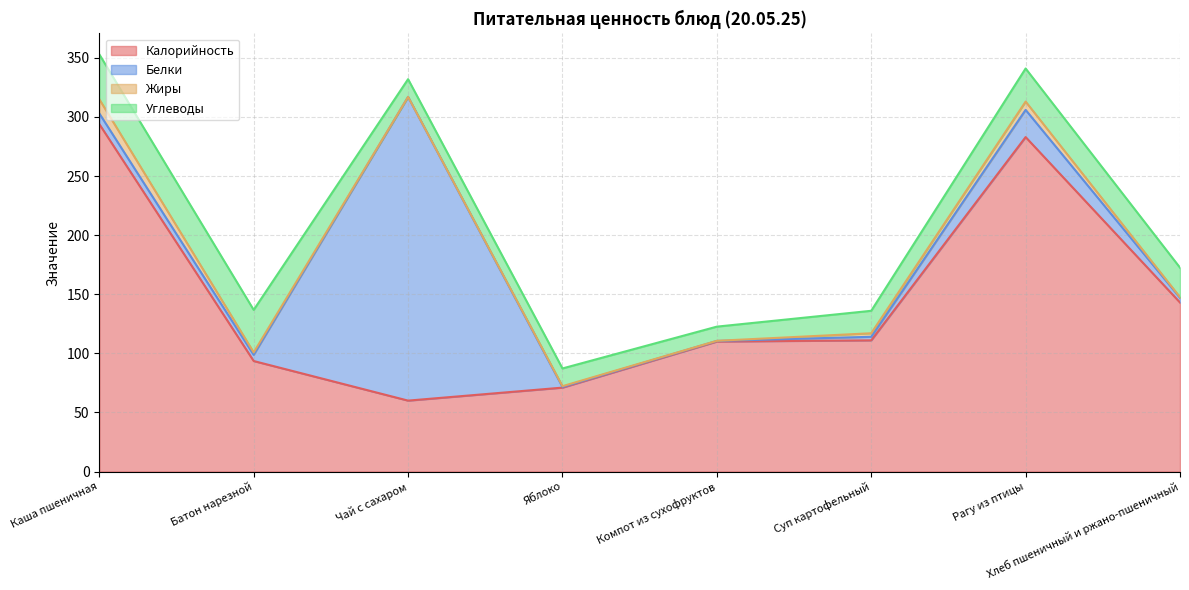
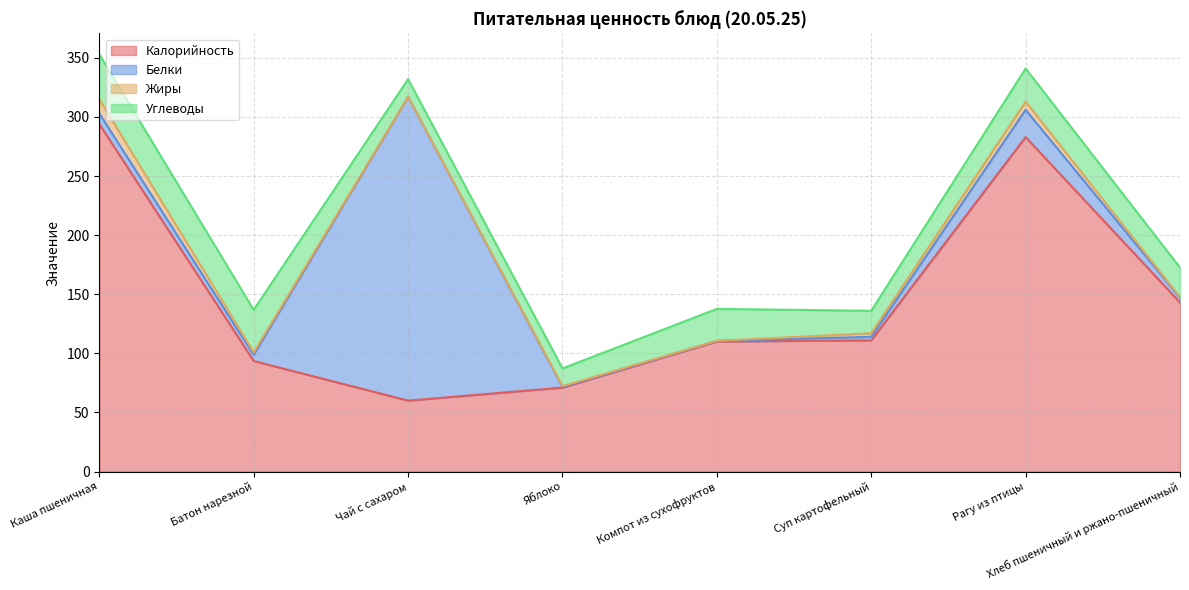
  {
    "Калорийность": {
      "Каша пшеничная": 294,
      "Батон нарезной": 94,
      "Чай с сахаром": 60,
      "Суп картофельный": 111,
      "Рагу из птицы": 283,
      "Хлеб пшеничный и ржано-пшеничный": 143
    },
    "Белки": {
      "Каша пшеничная": 9,
      "Суп картофельный": 3,
      "Рагу из птицы": 23
    },
    "Жиры": {
      "Каша пшеничная": 12,
      "Суп картофельный": 3,
      "Рагу из птицы": 7
    },
    "Углеводы": {
      "Каша пшеничная": 38,
      "Батон нарезной": 36,
      "Чай с сахаром": 15,
      "Яблоко": 15,
-     "Компот из сухофруктов": 12,
+     "Компот из сухофруктов": 27,
      "Суп картофельный": 19,
      "Рагу из птицы": 28,
      "Хлеб пшеничный и ржано-пшеничный": 25
    }
  }
